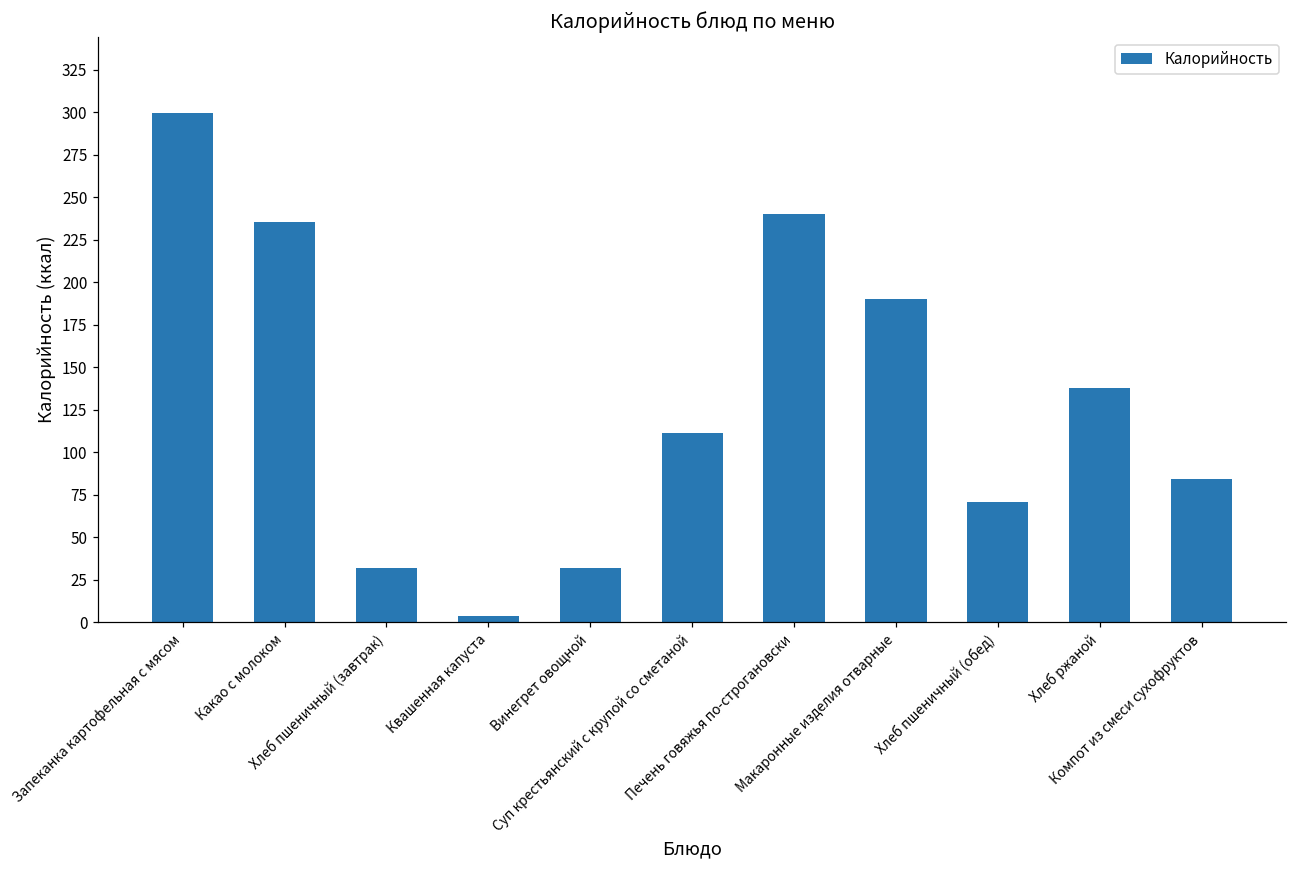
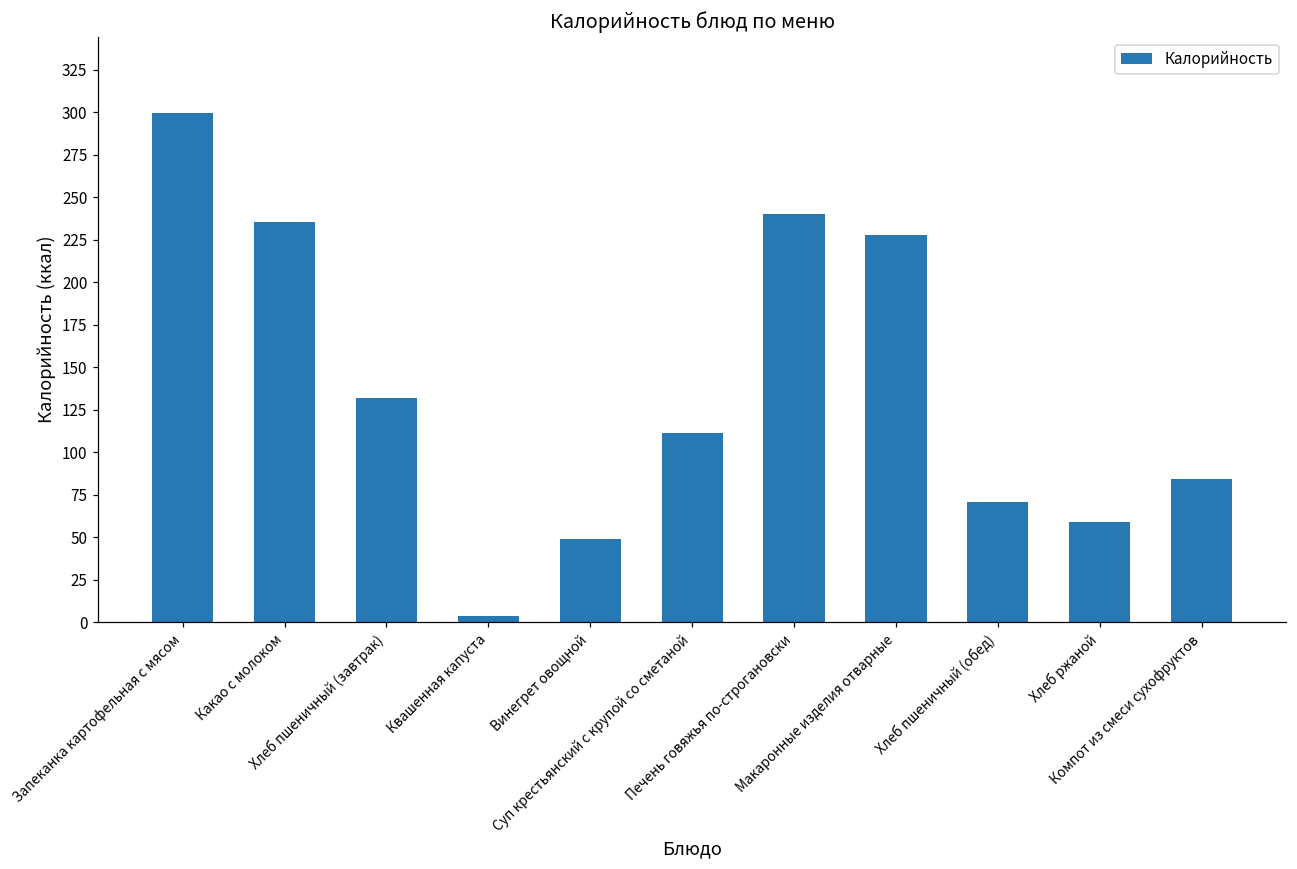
  {
    "Запеканка картофельная с мясом": 299,
    "Какао с молоком": 235,
-   "Хлеб пшеничный (завтрак)": 32,
+   "Хлеб пшеничный (завтрак)": 132,
    "Квашенная капуста": 4,
-   "Винегрет овощной": 32,
+   "Винегрет овощной": 49,
    "Суп крестьянский с крупой со сметаной": 112,
    "Печень говяжья по-строгановски": 240,
-   "Макаронные изделия отварные": 190,
+   "Макаронные изделия отварные": 228,
    "Хлеб пшеничный (обед)": 71,
-   "Хлеб ржаной": 138,
+   "Хлеб ржаной": 59,
    "Компот из смеси сухофруктов": 84
  }
